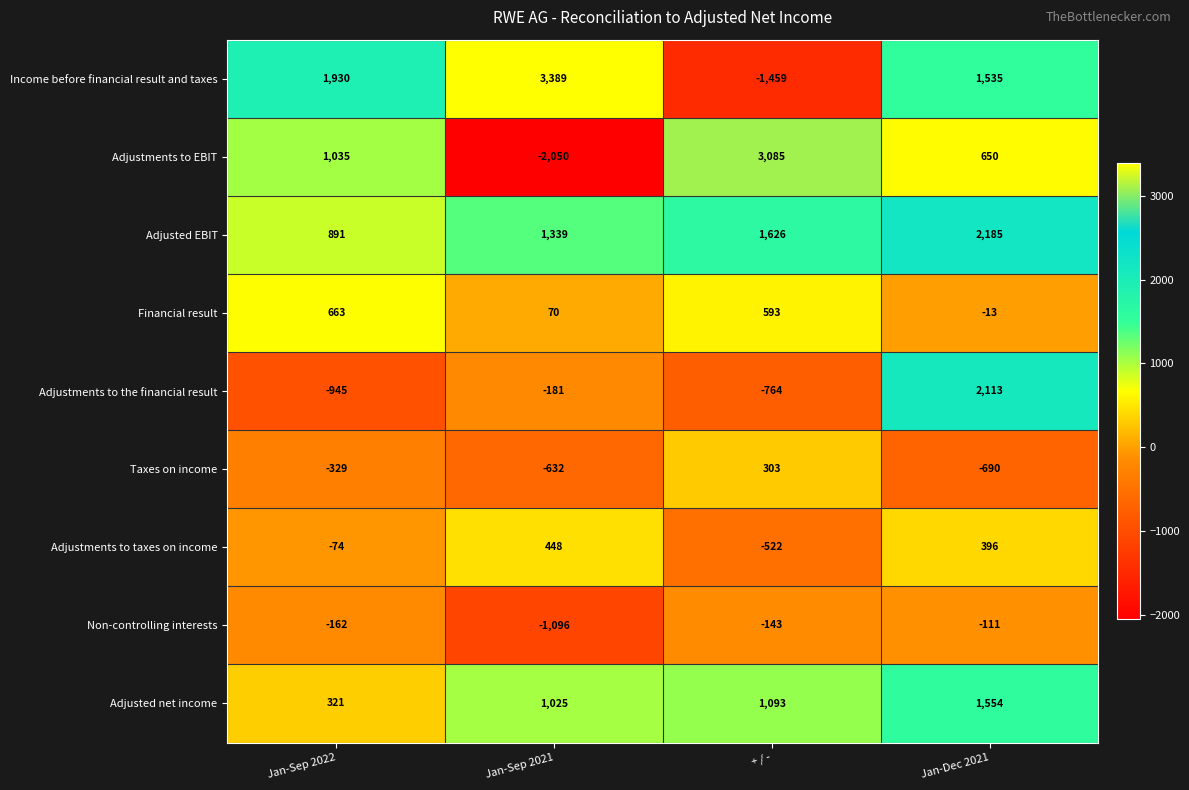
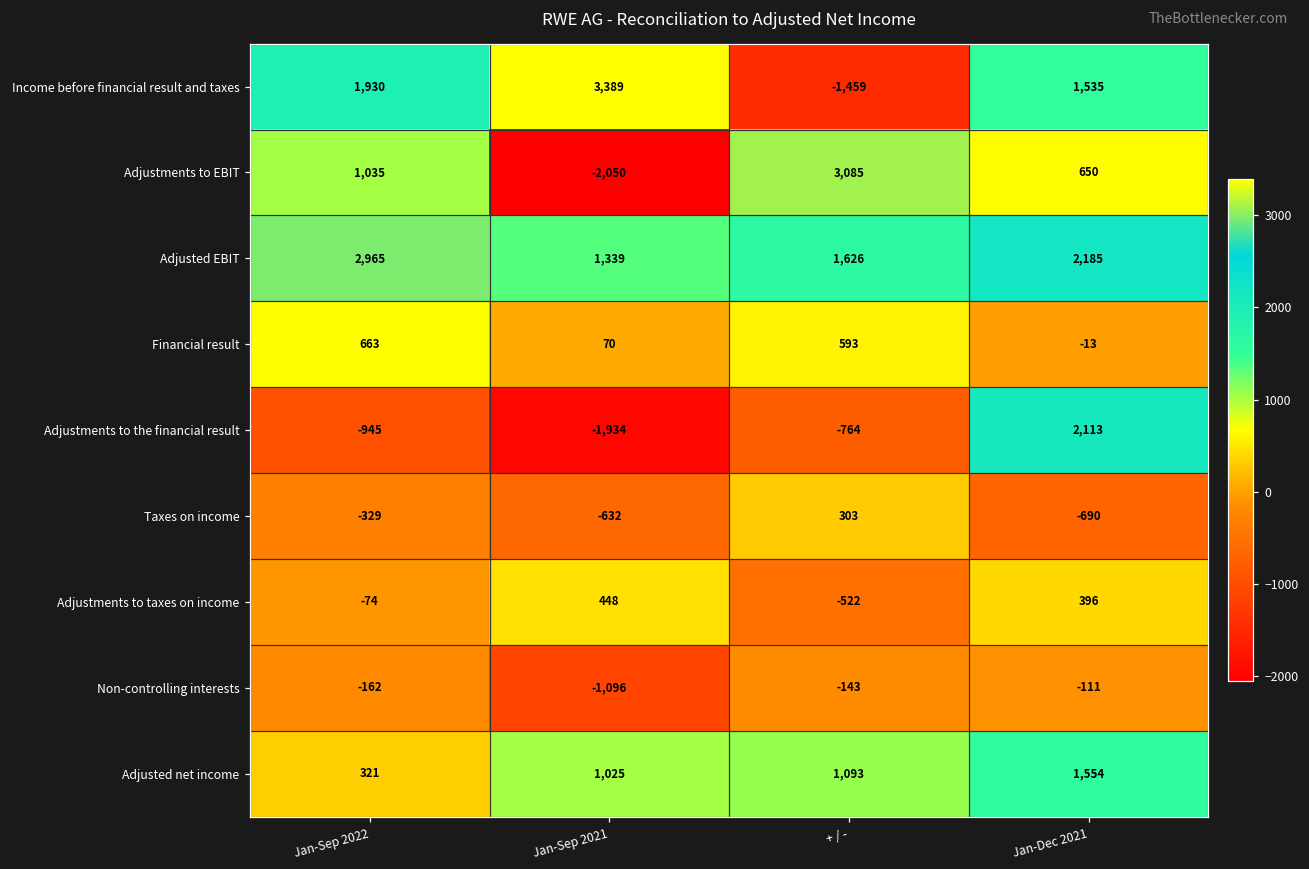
  {
    "Income before financial result and taxes": {
      "Jan-Sep 2022": "1,930",
      "Jan-Sep 2021": "3,389",
      "+ / -": "-1,459",
      "Jan-Dec 2021": "1,535"
    },
    "Adjustments to EBIT": {
      "Jan-Sep 2022": "1,035",
      "Jan-Sep 2021": "-2,050",
      "+ / -": "3,085",
      "Jan-Dec 2021": "650"
    },
    "Adjusted EBIT": {
-     "Jan-Sep 2022": "891",
+     "Jan-Sep 2022": "2,965",
      "Jan-Sep 2021": "1,339",
      "+ / -": "1,626",
      "Jan-Dec 2021": "2,185"
    },
    "Financial result": {
      "Jan-Sep 2022": "663",
      "Jan-Sep 2021": "70",
      "+ / -": "593",
      "Jan-Dec 2021": "-13"
    },
    "Adjustments to the financial result": {
      "Jan-Sep 2022": "-945",
-     "Jan-Sep 2021": "-181",
+     "Jan-Sep 2021": "-1,934",
      "+ / -": "-764",
      "Jan-Dec 2021": "2,113"
    },
    "Taxes on income": {
      "Jan-Sep 2022": "-329",
      "Jan-Sep 2021": "-632",
      "+ / -": "303",
      "Jan-Dec 2021": "-690"
    },
    "Adjustments to taxes on income": {
      "Jan-Sep 2022": "-74",
      "Jan-Sep 2021": "448",
      "+ / -": "-522",
      "Jan-Dec 2021": "396"
    },
    "Non-controlling interests": {
      "Jan-Sep 2022": "-162",
      "Jan-Sep 2021": "-1,096",
      "+ / -": "-143",
      "Jan-Dec 2021": "-111"
    },
    "Adjusted net income": {
      "Jan-Sep 2022": "321",
      "Jan-Sep 2021": "1,025",
      "+ / -": "1,093",
      "Jan-Dec 2021": "1,554"
    }
  }
